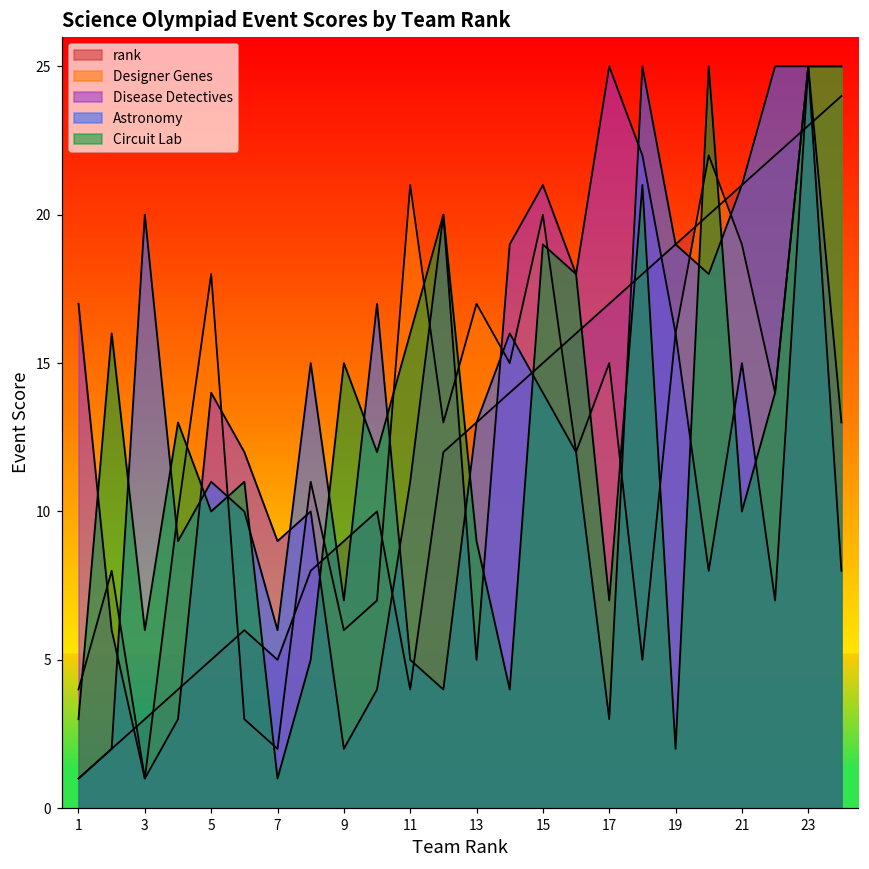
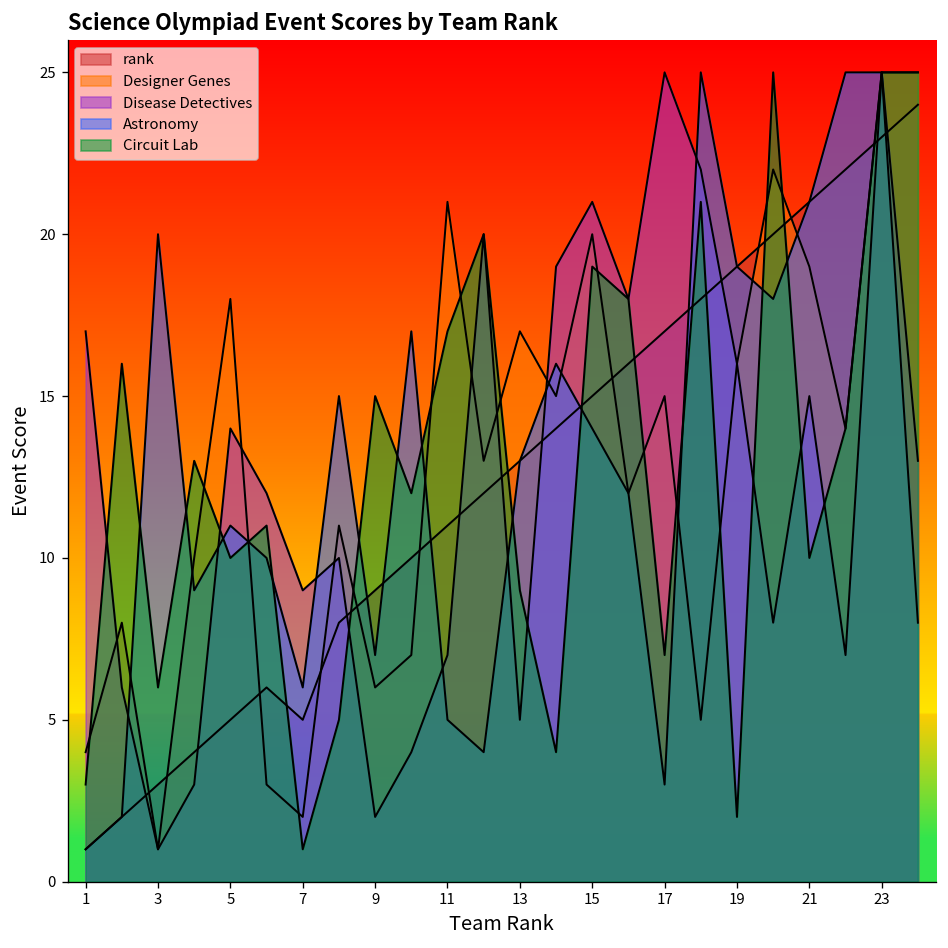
  {
    "rank": {
      "3": 3,
      "5": 5,
      "7": 5,
      "9": 9,
-     "11": 4,
+     "11": 11,
      "15": 15,
      "17": 17,
      "23": 23
    },
    "Designer Genes": {
      "1": 4,
      "5": 18,
      "7": 2,
      "9": 6,
      "11": 21,
      "13": 17,
      "15": 20,
      "17": 15,
      "21": 19
    },
    "Disease Detectives": {
      "1": 17,
      "5": 14,
      "7": 9,
      "9": 2,
-     "11": 11,
+     "11": 7,
      "13": 5,
      "15": 21,
      "17": 25,
      "21": 15
    },
    "Astronomy": {
      "3": 20,
      "5": 11,
      "7": 6,
      "9": 7,
      "11": 5,
      "15": 14,
      "17": 3
    },
    "Circuit Lab": {
      "1": 3,
      "3": 6,
      "5": 10,
      "7": 1,
      "9": 15,
-     "11": 16,
+     "11": 17,
      "13": 9,
      "15": 19,
      "17": 7,
      "19": 2,
      "21": 10
    }
  }
